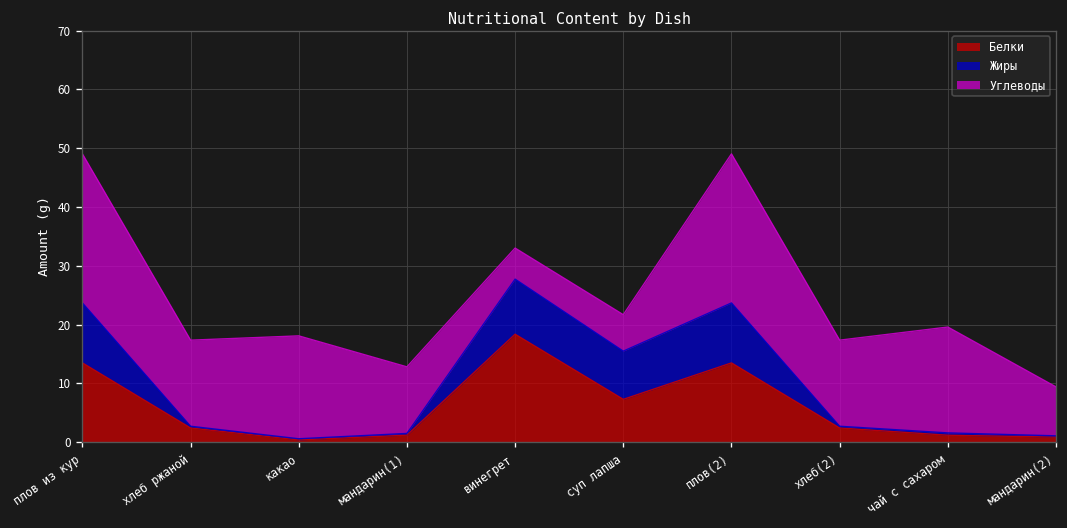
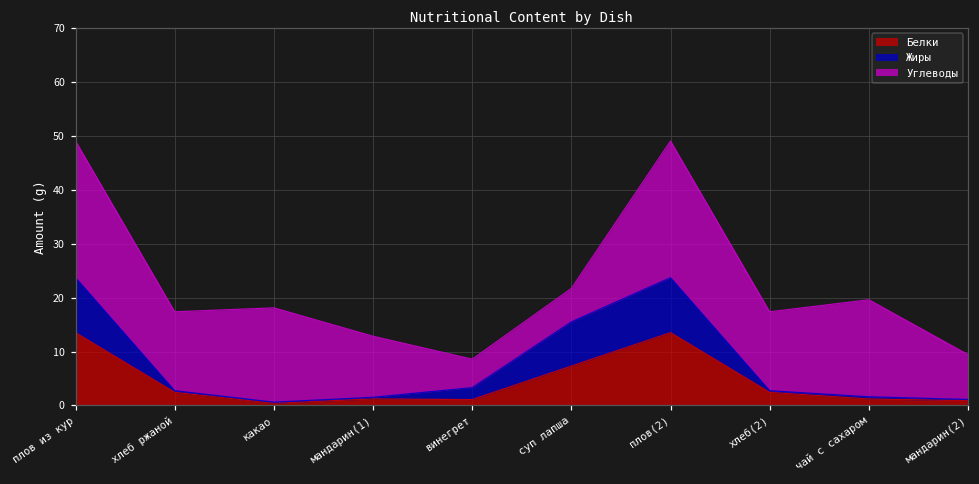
  {
    "Белки": {
      "плов из кур": 14,
-     "винегрет": 18,
+     "винегрет": 1,
      "суп лапша": 7,
      "плов(2)": 14
    },
    "Жиры": {
      "плов из кур": 10,
-     "винегрет": 9,
+     "винегрет": 2,
      "суп лапша": 8,
      "плов(2)": 10
    },
    "Углеводы": {
      "плов из кур": 25,
      "хлеб ржаной": 15,
      "какао": 18,
      "мандарин(1)": 11,
      "винегрет": 5,
      "суп лапша": 6,
      "плов(2)": 25,
      "хлеб(2)": 15,
      "чай с сахаром": 18,
      "мандарин(2)": 8
    }
  }
